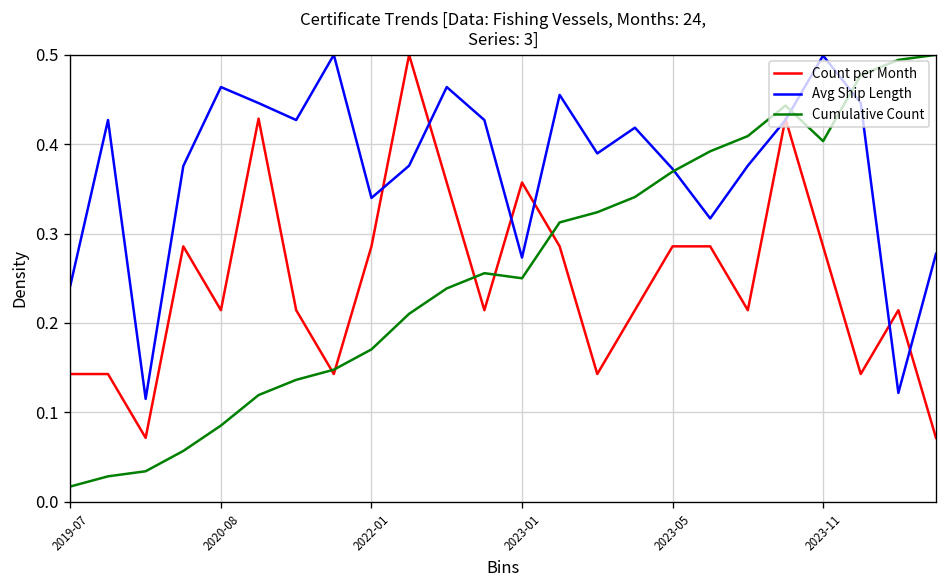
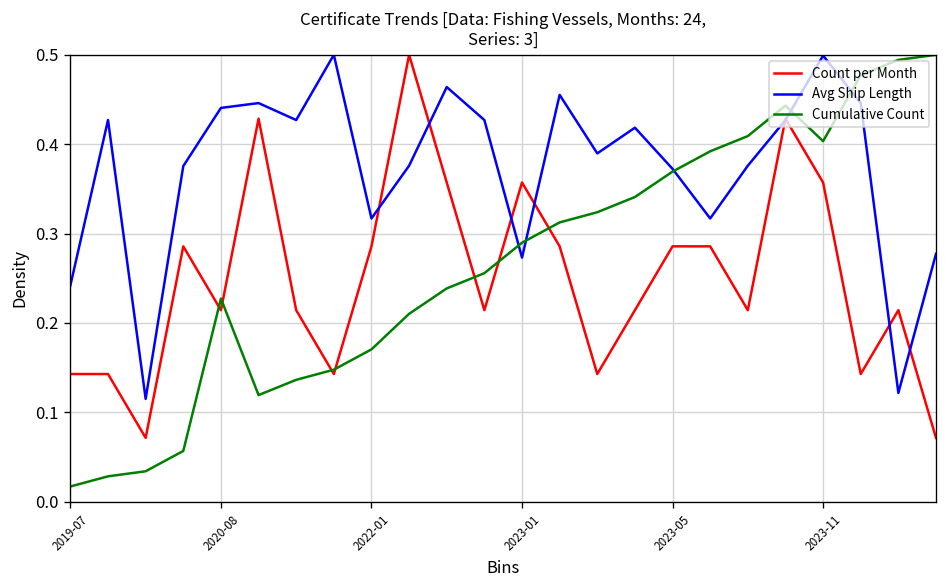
  {
    "Count per Month": {
      "2019-07": 0.14,
      "2020-08": 0.21,
      "2022-01": 0.29,
      "2023-01": 0.36,
      "2023-05": 0.29,
-     "2023-11": 0.29
+     "2023-11": 0.36
    },
    "Avg Ship Length": {
      "2019-07": 0.24,
-     "2020-08": 0.46,
-     "2022-01": 0.34,
+     "2020-08": 0.44,
+     "2022-01": 0.32,
      "2023-01": 0.27,
      "2023-11": 0.50
    },
    "Cumulative Count": {
      "2019-07": 0.02,
-     "2020-08": 0.09,
+     "2020-08": 0.23,
      "2022-01": 0.17,
-     "2023-01": 0.25,
+     "2023-01": 0.29,
      "2023-11": 0.40
    }
  }
